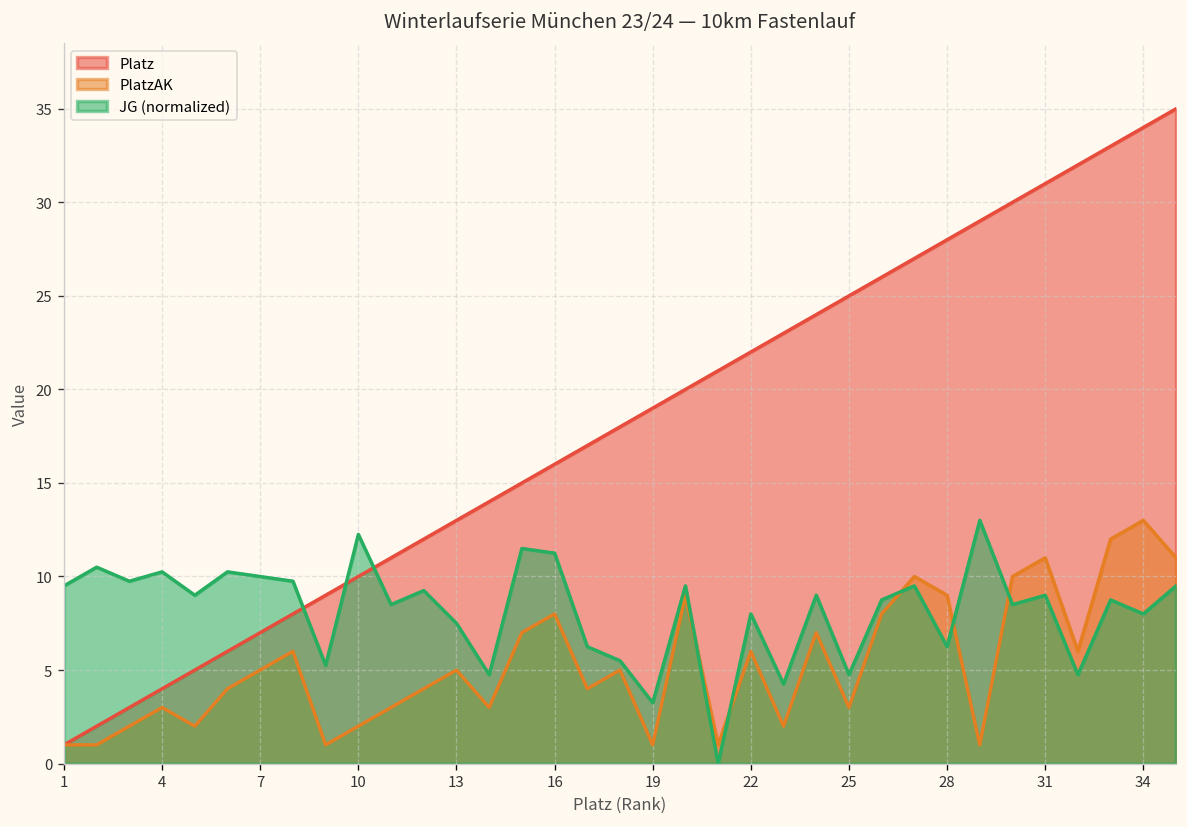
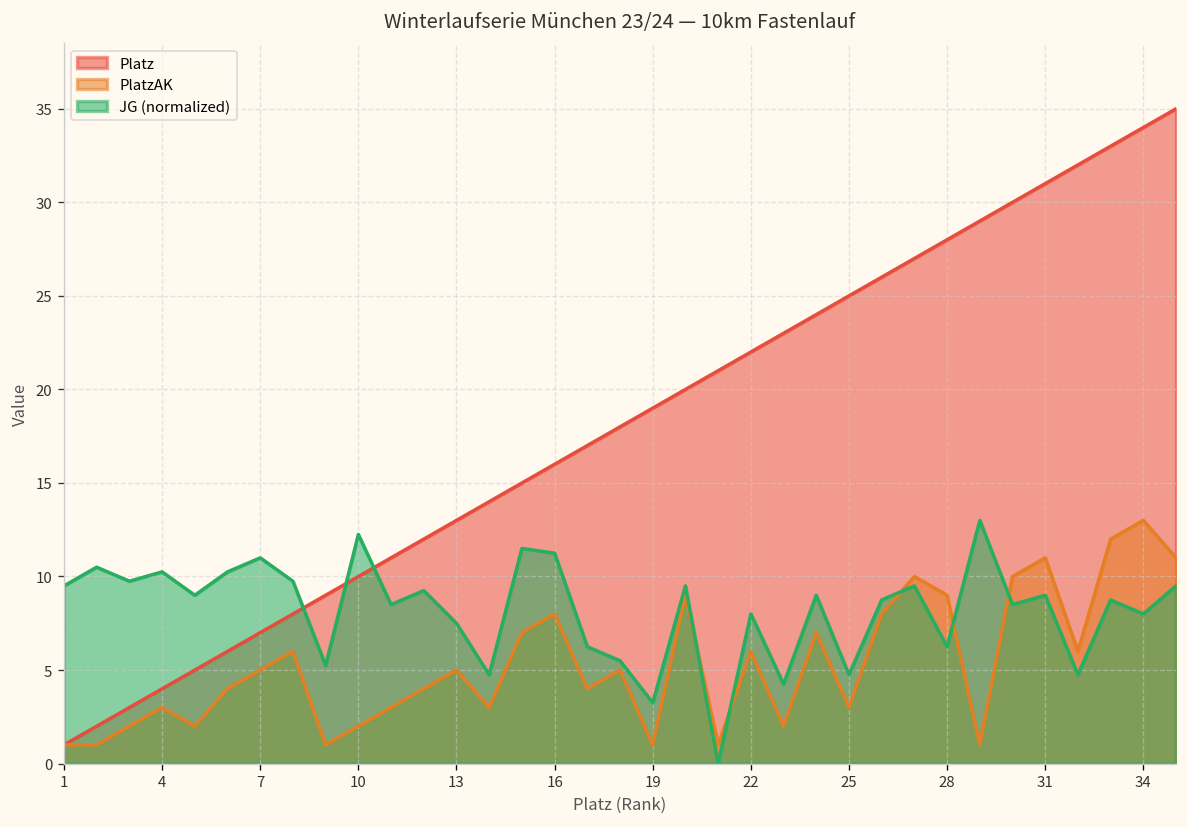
  {
    "JG (normalized)": {
      "1": 9.5,
      "4": 10.3,
-     "7": 10.0,
+     "7": 11.0,
      "10": 12.3,
      "13": 7.5,
      "16": 11.3,
      "19": 3.3,
      "22": 8.0,
      "25": 4.8,
      "28": 6.3,
      "31": 9.0,
      "34": 8.0
    }
  }
